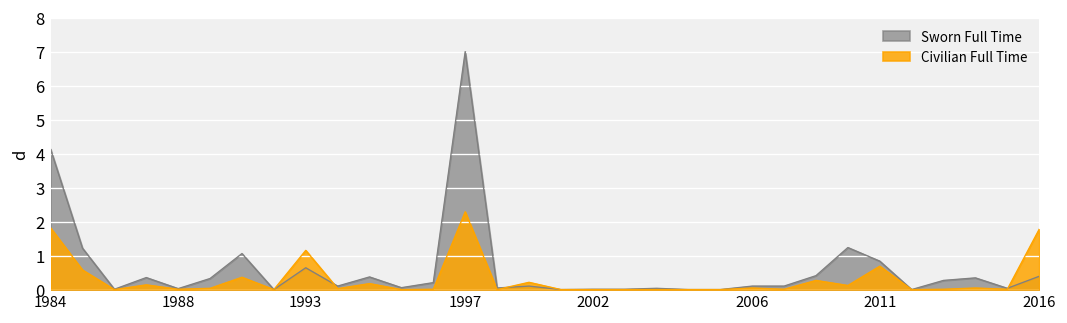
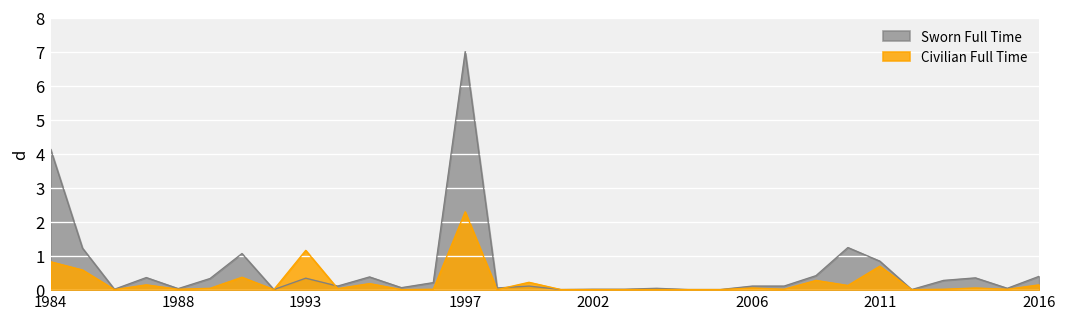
  {
    "Sworn Full Time": {
      "1984": 4.1,
-     "1993": 0.6,
+     "1993": 0.3,
      "1997": 7.0,
      "2011": 0.8,
      "2016": 0.4
    },
    "Civilian Full Time": {
-     "1984": 1.8,
+     "1984": 0.8,
      "1993": 1.2,
      "1997": 2.3,
      "2011": 0.7,
-     "2016": 1.8
+     "2016": 0.1
    }
  }
